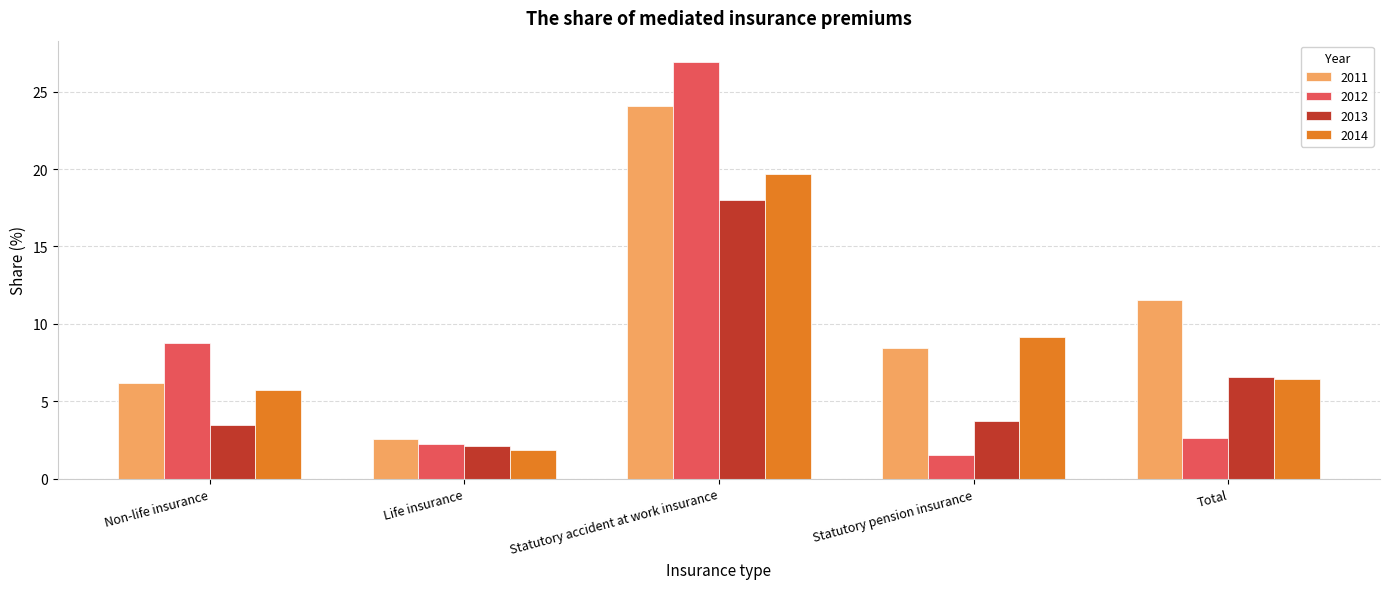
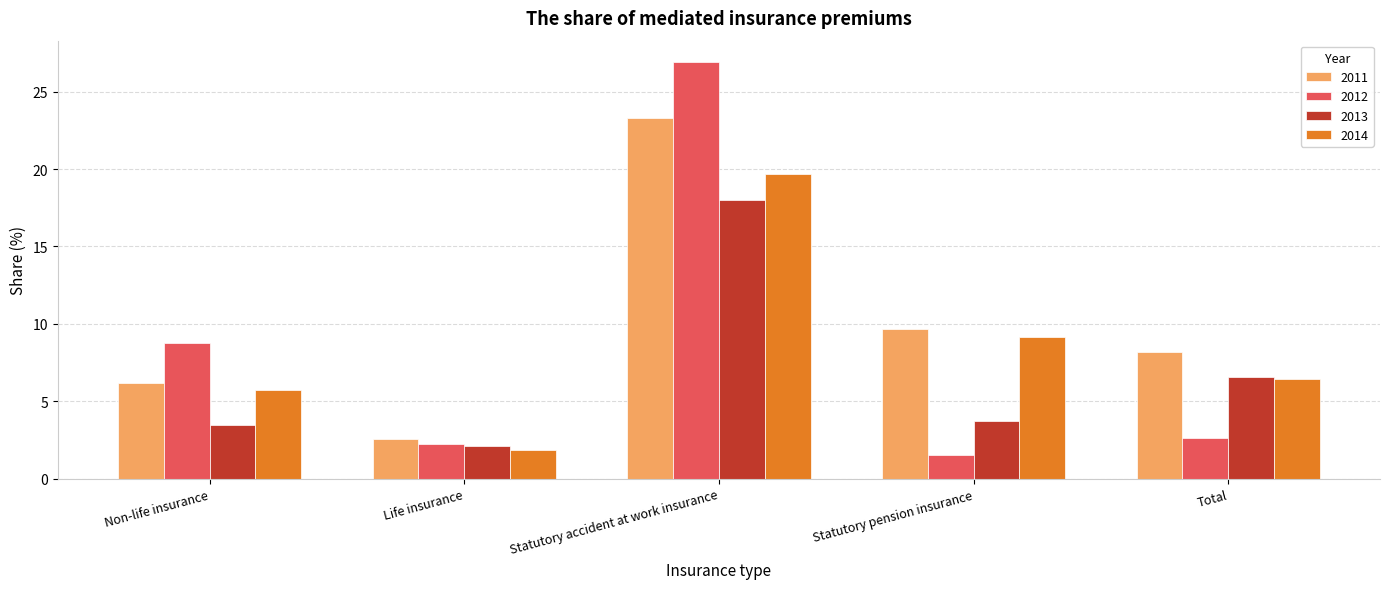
  {
    "2011": {
      "Non-life insurance": 6.2,
      "Life insurance": 2.6,
-     "Statutory accident at work insurance": 24.1,
-     "Statutory pension insurance": 8.4,
-     "Total": 11.6
+     "Statutory accident at work insurance": 23.3,
+     "Statutory pension insurance": 9.7,
+     "Total": 8.2
    },
    "2012": {
      "Non-life insurance": 8.8,
      "Life insurance": 2.2,
      "Statutory accident at work insurance": 26.9,
      "Statutory pension insurance": 1.5,
      "Total": 2.6
    },
    "2013": {
      "Non-life insurance": 3.5,
      "Life insurance": 2.1,
      "Statutory accident at work insurance": 18.0,
      "Statutory pension insurance": 3.7,
      "Total": 6.6
    },
    "2014": {
      "Non-life insurance": 5.7,
      "Life insurance": 1.9,
      "Statutory accident at work insurance": 19.7,
      "Statutory pension insurance": 9.1,
      "Total": 6.4
    }
  }
